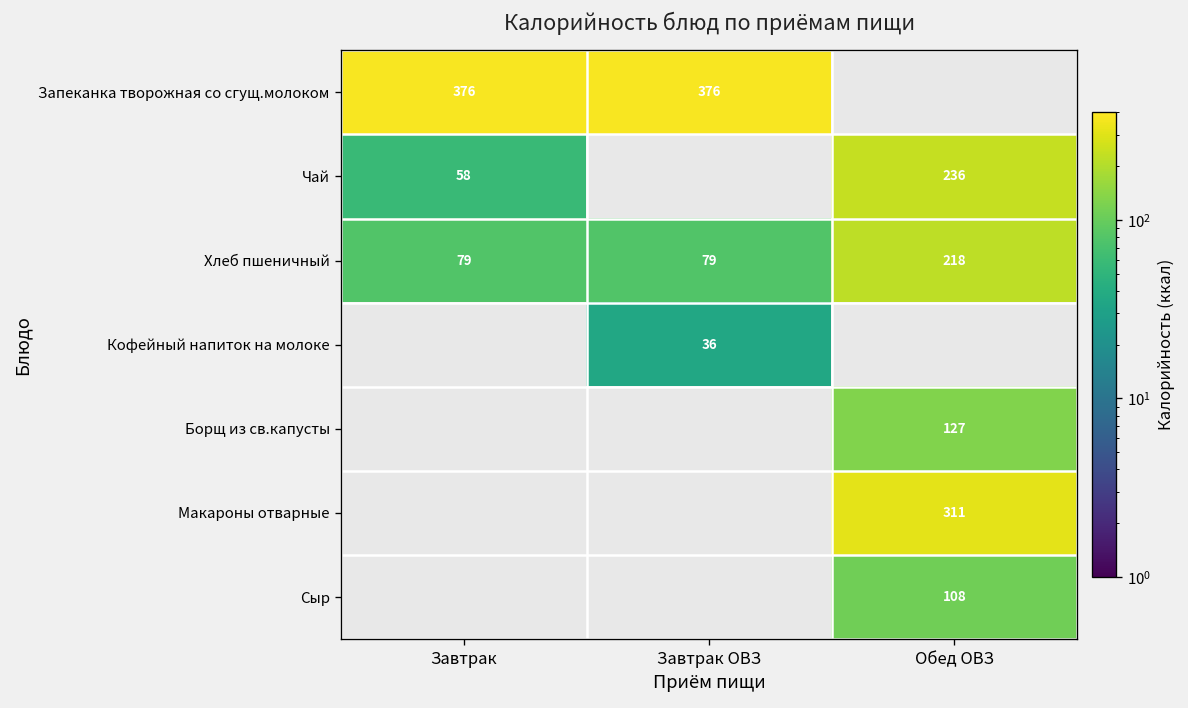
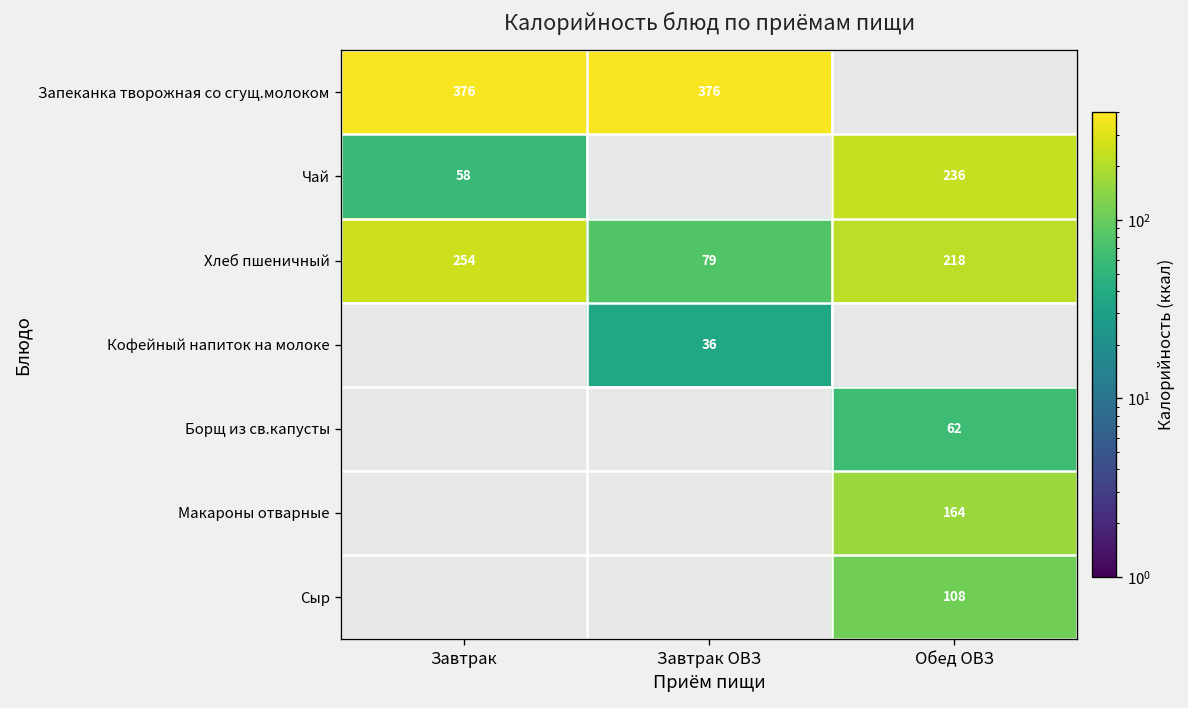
  {
    "Запеканка творожная со сгущ.молоком": {
      "Завтрак": 376,
      "Завтрак ОВЗ": 376
    },
    "Чай": {
      "Завтрак": 58,
      "Обед ОВЗ": 236
    },
    "Хлеб пшеничный": {
-     "Завтрак": 79,
+     "Завтрак": 254,
      "Завтрак ОВЗ": 79,
      "Обед ОВЗ": 218
    },
    "Кофейный напиток на молоке": {
      "Завтрак ОВЗ": 36
    },
    "Борщ из св.капусты": {
-     "Обед ОВЗ": 127
+     "Обед ОВЗ": 62
    },
    "Макароны отварные": {
-     "Обед ОВЗ": 311
+     "Обед ОВЗ": 164
    },
    "Сыр": {
      "Обед ОВЗ": 108
    }
  }
